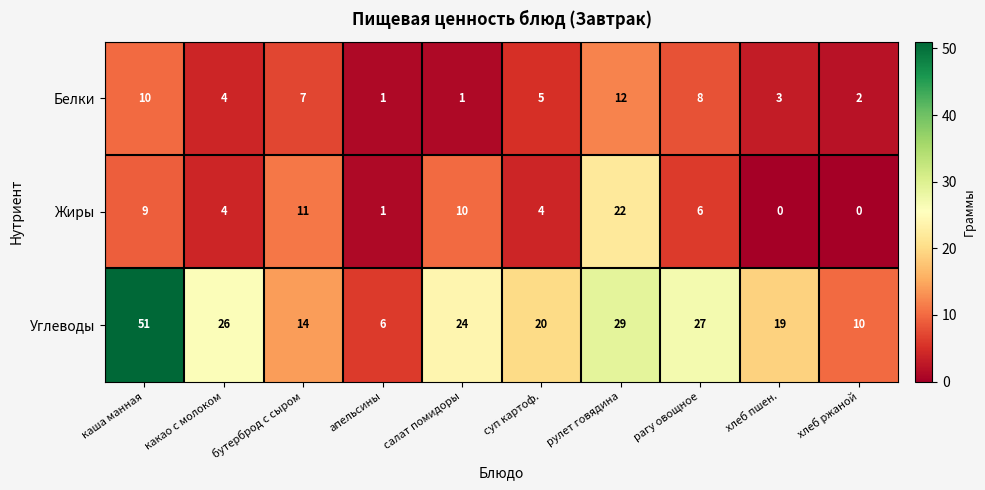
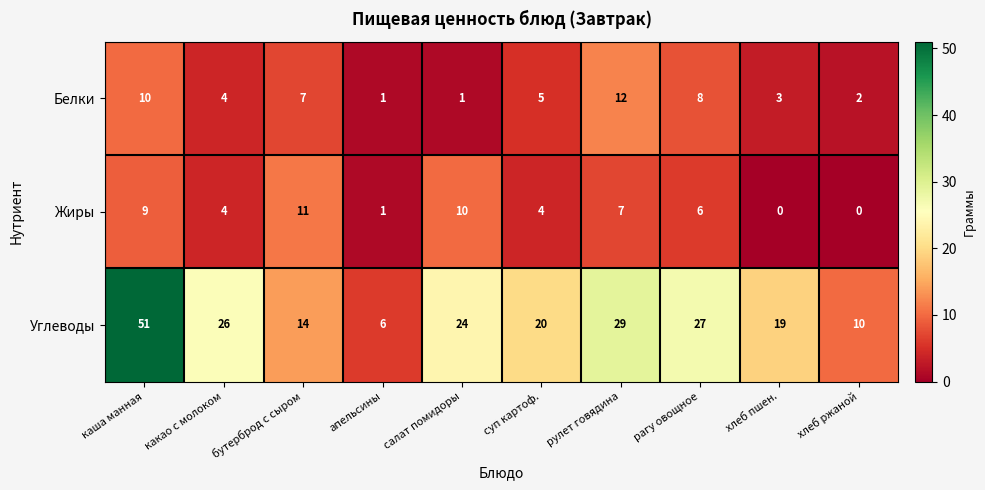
  {
    "Белки": {
      "каша манная": 10,
      "какао с молоком": 4,
      "бутерброд с сыром": 7,
      "апельсины": 1,
      "салат помидоры": 1,
      "суп картоф.": 5,
      "рулет говядина": 12,
      "рагу овощное": 8,
      "хлеб пшен.": 3,
      "хлеб ржаной": 2
    },
    "Жиры": {
      "каша манная": 9,
      "какао с молоком": 4,
      "бутерброд с сыром": 11,
      "апельсины": 1,
      "салат помидоры": 10,
      "суп картоф.": 4,
-     "рулет говядина": 22,
+     "рулет говядина": 7,
      "рагу овощное": 6,
      "хлеб пшен.": 0,
      "хлеб ржаной": 0
    },
    "Углеводы": {
      "каша манная": 51,
      "какао с молоком": 26,
      "бутерброд с сыром": 14,
      "апельсины": 6,
      "салат помидоры": 24,
      "суп картоф.": 20,
      "рулет говядина": 29,
      "рагу овощное": 27,
      "хлеб пшен.": 19,
      "хлеб ржаной": 10
    }
  }
